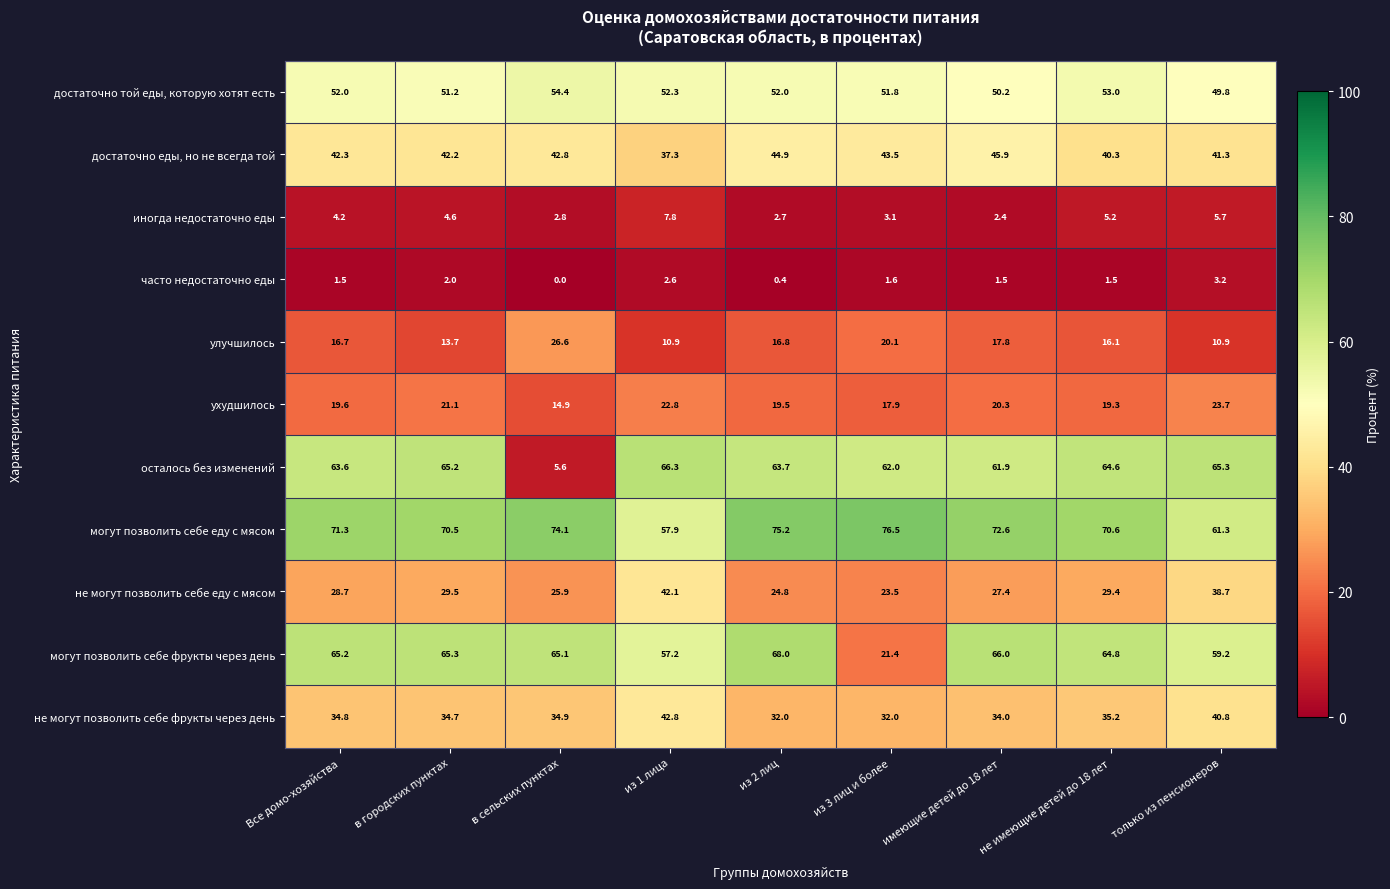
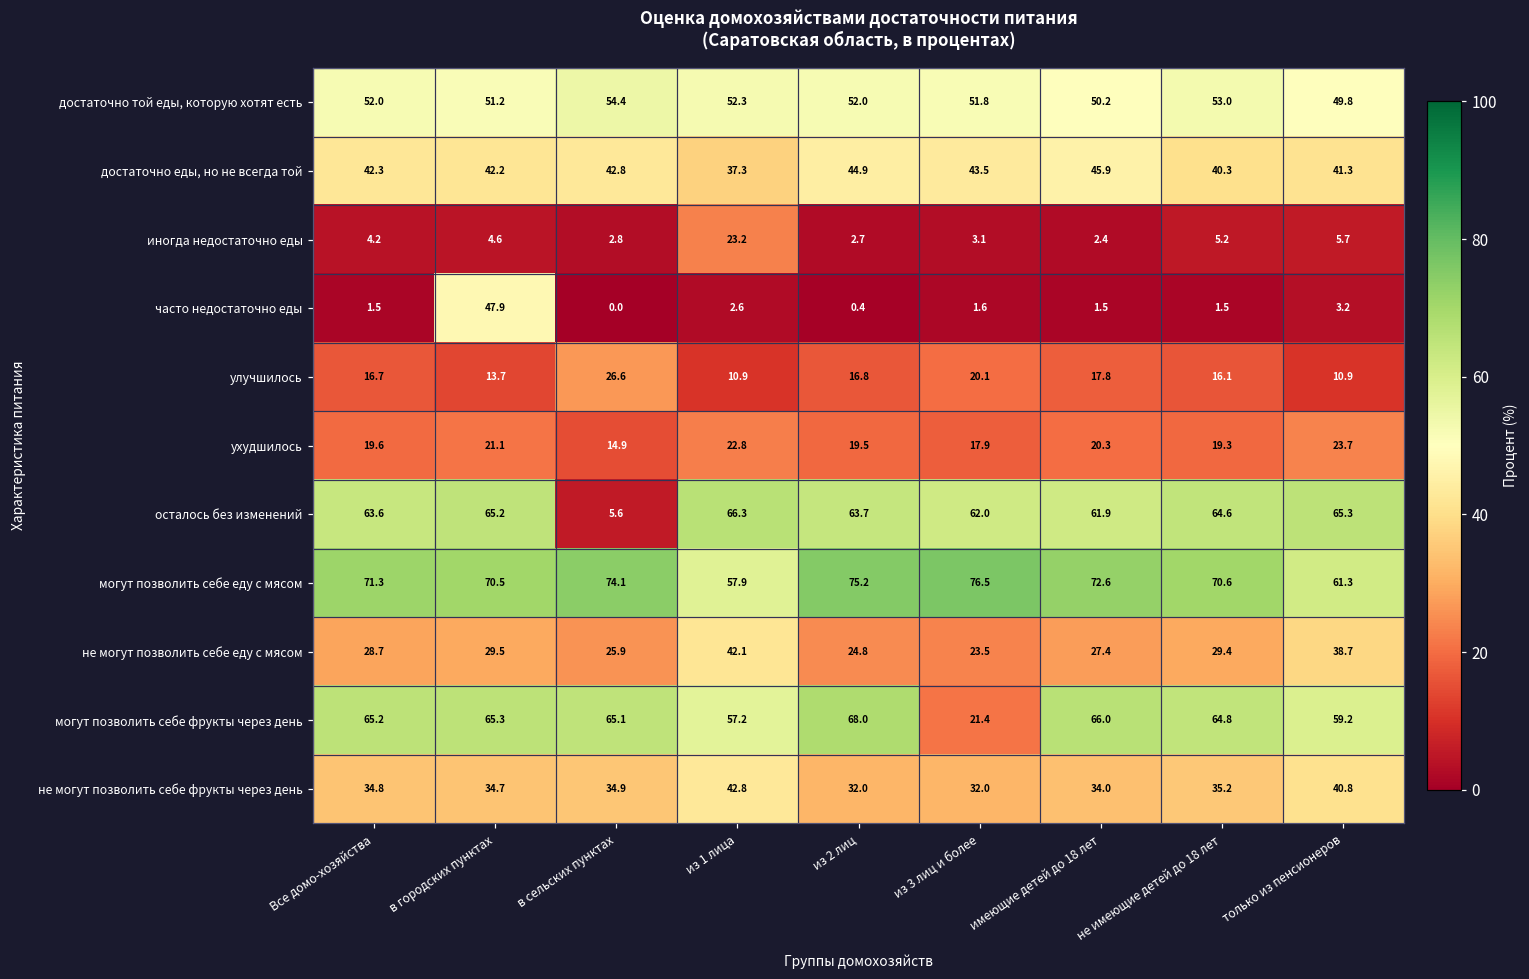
  {
    "достаточно той еды, которую хотят есть": {
      "Все домо-хозяйства": 52.0,
      "в городских пунктах": 51.2,
      "в сельских пунктах": 54.4,
      "из 1 лица": 52.3,
      "из 2 лиц": 52.0,
      "из 3 лиц и более": 51.8,
      "имеющие детей до 18 лет": 50.2,
      "не имеющие детей до 18 лет": 53.0,
      "только из пенсионеров": 49.8
    },
    "достаточно еды, но не всегда той": {
      "Все домо-хозяйства": 42.3,
      "в городских пунктах": 42.2,
      "в сельских пунктах": 42.8,
      "из 1 лица": 37.3,
      "из 2 лиц": 44.9,
      "из 3 лиц и более": 43.5,
      "имеющие детей до 18 лет": 45.9,
      "не имеющие детей до 18 лет": 40.3,
      "только из пенсионеров": 41.3
    },
    "иногда недостаточно еды": {
      "Все домо-хозяйства": 4.2,
      "в городских пунктах": 4.6,
      "в сельских пунктах": 2.8,
-     "из 1 лица": 7.8,
+     "из 1 лица": 23.2,
      "из 2 лиц": 2.7,
      "из 3 лиц и более": 3.1,
      "имеющие детей до 18 лет": 2.4,
      "не имеющие детей до 18 лет": 5.2,
      "только из пенсионеров": 5.7
    },
    "часто недостаточно еды": {
      "Все домо-хозяйства": 1.5,
-     "в городских пунктах": 2.0,
+     "в городских пунктах": 47.9,
      "в сельских пунктах": 0.0,
      "из 1 лица": 2.6,
      "из 2 лиц": 0.4,
      "из 3 лиц и более": 1.6,
      "имеющие детей до 18 лет": 1.5,
      "не имеющие детей до 18 лет": 1.5,
      "только из пенсионеров": 3.2
    },
    "улучшилось": {
      "Все домо-хозяйства": 16.7,
      "в городских пунктах": 13.7,
      "в сельских пунктах": 26.6,
      "из 1 лица": 10.9,
      "из 2 лиц": 16.8,
      "из 3 лиц и более": 20.1,
      "имеющие детей до 18 лет": 17.8,
      "не имеющие детей до 18 лет": 16.1,
      "только из пенсионеров": 10.9
    },
    "ухудшилось": {
      "Все домо-хозяйства": 19.6,
      "в городских пунктах": 21.1,
      "в сельских пунктах": 14.9,
      "из 1 лица": 22.8,
      "из 2 лиц": 19.5,
      "из 3 лиц и более": 17.9,
      "имеющие детей до 18 лет": 20.3,
      "не имеющие детей до 18 лет": 19.3,
      "только из пенсионеров": 23.7
    },
    "осталось без изменений": {
      "Все домо-хозяйства": 63.6,
      "в городских пунктах": 65.2,
      "в сельских пунктах": 5.6,
      "из 1 лица": 66.3,
      "из 2 лиц": 63.7,
      "из 3 лиц и более": 62.0,
      "имеющие детей до 18 лет": 61.9,
      "не имеющие детей до 18 лет": 64.6,
      "только из пенсионеров": 65.3
    },
    "могут позволить себе еду с мясом": {
      "Все домо-хозяйства": 71.3,
      "в городских пунктах": 70.5,
      "в сельских пунктах": 74.1,
      "из 1 лица": 57.9,
      "из 2 лиц": 75.2,
      "из 3 лиц и более": 76.5,
      "имеющие детей до 18 лет": 72.6,
      "не имеющие детей до 18 лет": 70.6,
      "только из пенсионеров": 61.3
    },
    "не могут позволить себе еду с мясом": {
      "Все домо-хозяйства": 28.7,
      "в городских пунктах": 29.5,
      "в сельских пунктах": 25.9,
      "из 1 лица": 42.1,
      "из 2 лиц": 24.8,
      "из 3 лиц и более": 23.5,
      "имеющие детей до 18 лет": 27.4,
      "не имеющие детей до 18 лет": 29.4,
      "только из пенсионеров": 38.7
    },
    "могут позволить себе фрукты через день": {
      "Все домо-хозяйства": 65.2,
      "в городских пунктах": 65.3,
      "в сельских пунктах": 65.1,
      "из 1 лица": 57.2,
      "из 2 лиц": 68.0,
      "из 3 лиц и более": 21.4,
      "имеющие детей до 18 лет": 66.0,
      "не имеющие детей до 18 лет": 64.8,
      "только из пенсионеров": 59.2
    },
    "не могут позволить себе фрукты через день": {
      "Все домо-хозяйства": 34.8,
      "в городских пунктах": 34.7,
      "в сельских пунктах": 34.9,
      "из 1 лица": 42.8,
      "из 2 лиц": 32.0,
      "из 3 лиц и более": 32.0,
      "имеющие детей до 18 лет": 34.0,
      "не имеющие детей до 18 лет": 35.2,
      "только из пенсионеров": 40.8
    }
  }
